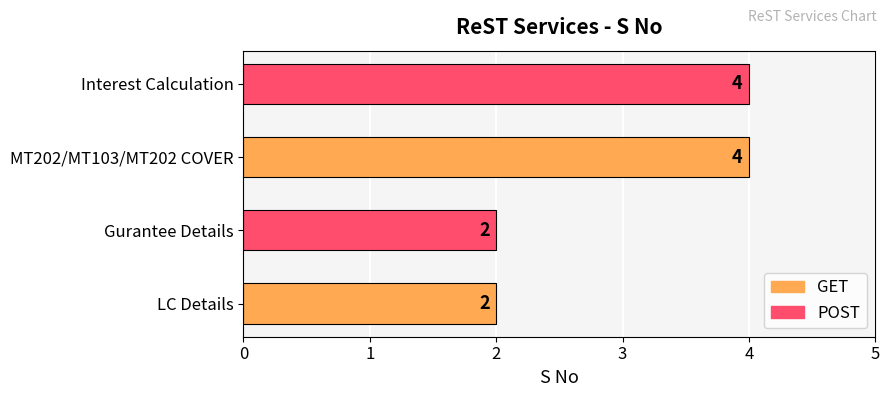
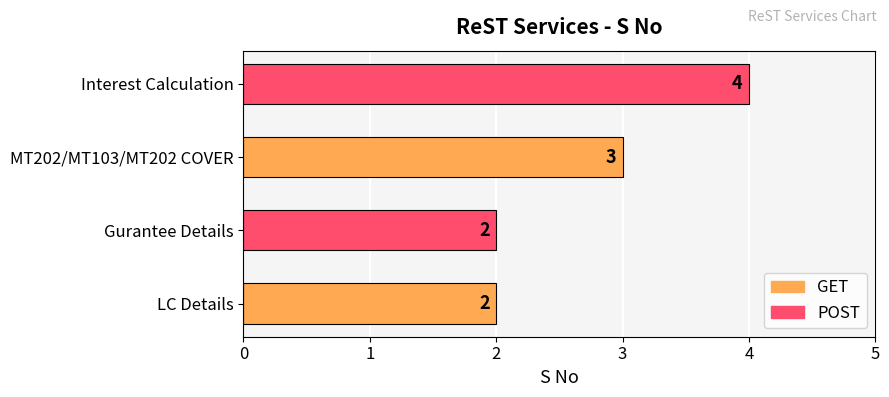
  {
    "Interest Calculation": 4,
-   "MT202/MT103/MT202 COVER": 4,
+   "MT202/MT103/MT202 COVER": 3,
    "Gurantee Details": 2,
    "LC Details": 2
  }
